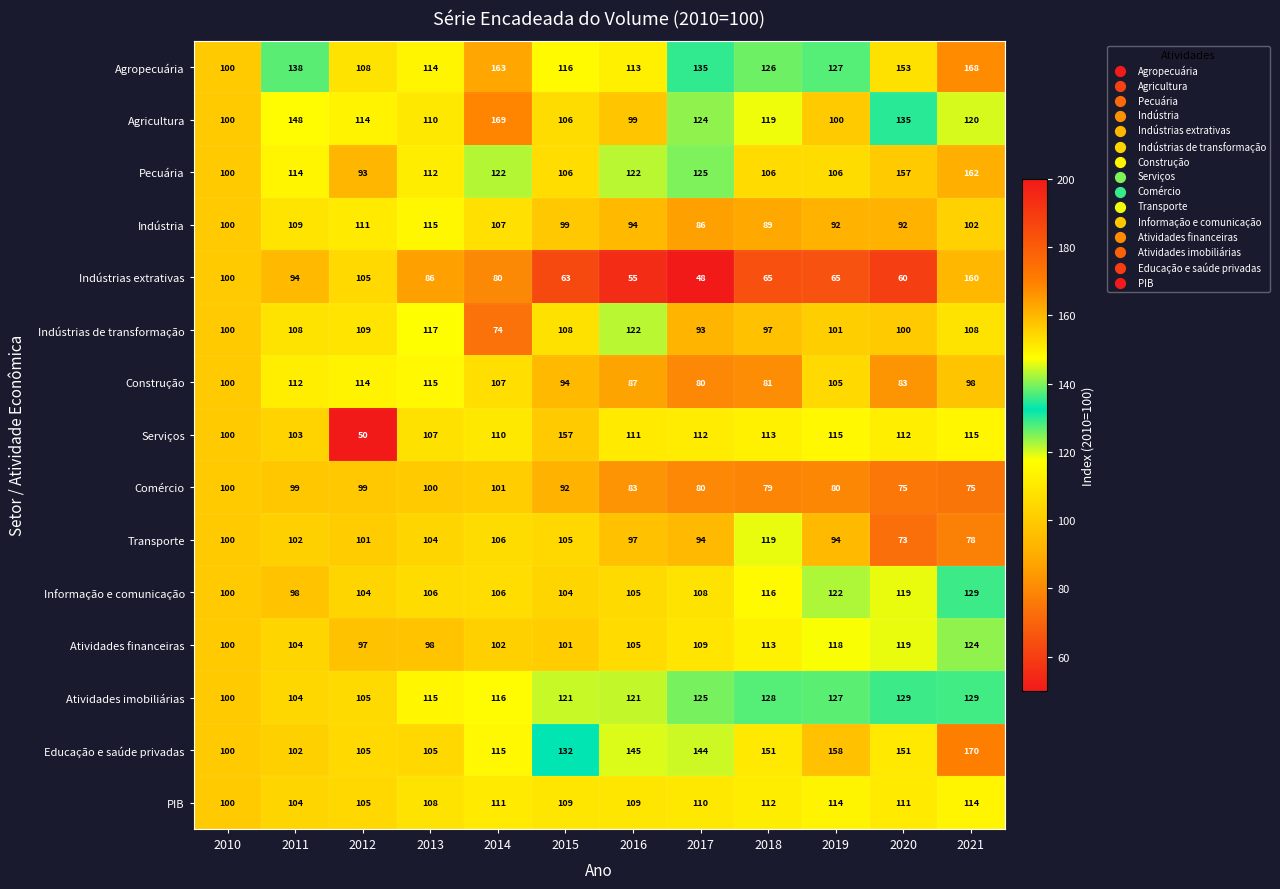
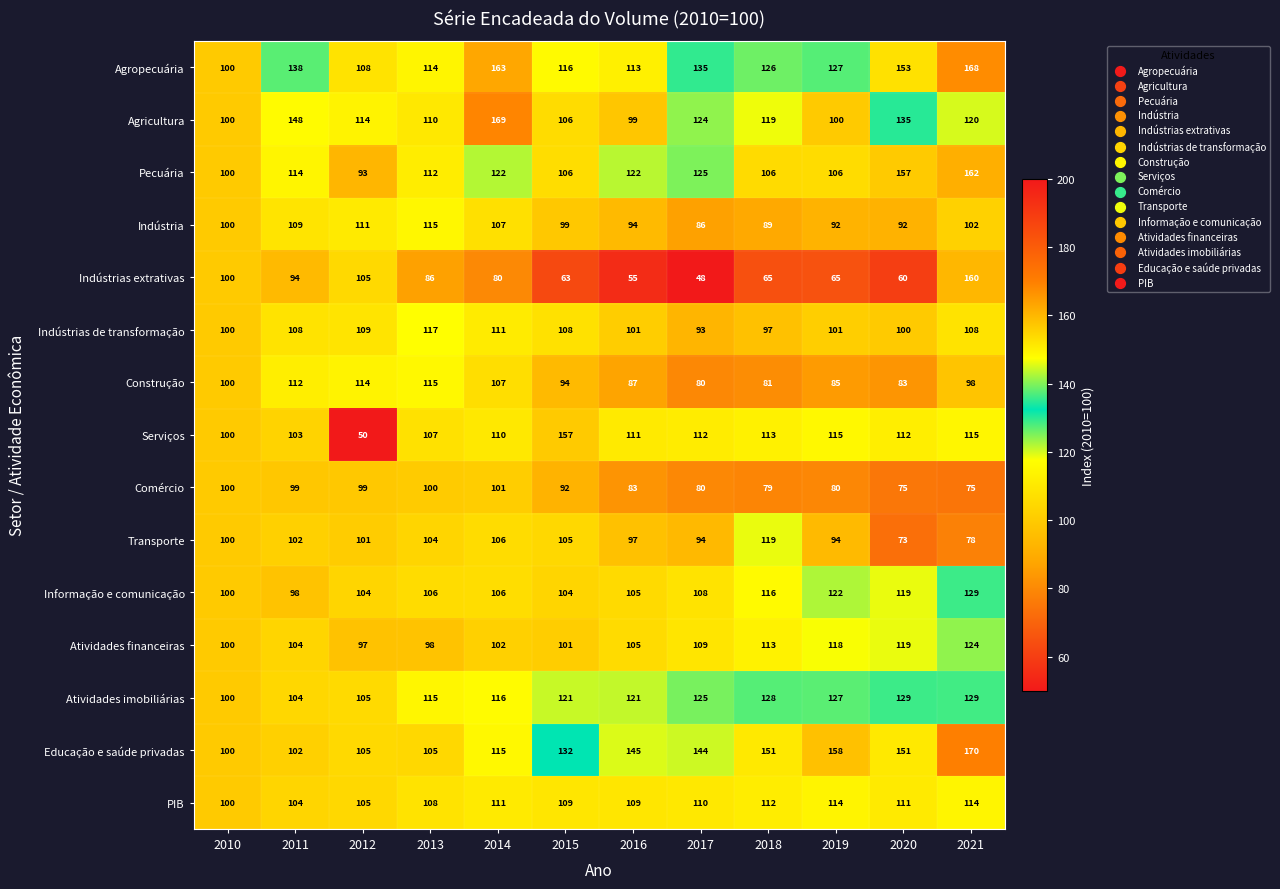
  {
    "Agropecuária": {
      "2010": 100,
      "2011": 138,
      "2012": 108,
      "2013": 114,
      "2014": 163,
      "2015": 116,
      "2016": 113,
      "2017": 135,
      "2018": 126,
      "2019": 127,
      "2020": 153,
      "2021": 168
    },
    "Agricultura": {
      "2010": 100,
      "2011": 148,
      "2012": 114,
      "2013": 110,
      "2014": 169,
      "2015": 106,
      "2016": 99,
      "2017": 124,
      "2018": 119,
      "2019": 100,
      "2020": 135,
      "2021": 120
    },
    "Pecuária": {
      "2010": 100,
      "2011": 114,
      "2012": 93,
      "2013": 112,
      "2014": 122,
      "2015": 106,
      "2016": 122,
      "2017": 125,
      "2018": 106,
      "2019": 106,
      "2020": 157,
      "2021": 162
    },
    "Indústria": {
      "2010": 100,
      "2011": 109,
      "2012": 111,
      "2013": 115,
      "2014": 107,
      "2015": 99,
      "2016": 94,
      "2017": 86,
      "2018": 89,
      "2019": 92,
      "2020": 92,
      "2021": 102
    },
    "Indústrias extrativas": {
      "2010": 100,
      "2011": 94,
      "2012": 105,
      "2013": 86,
      "2014": 80,
      "2015": 63,
      "2016": 55,
      "2017": 48,
      "2018": 65,
      "2019": 65,
      "2020": 60,
      "2021": 160
    },
    "Indústrias de transformação": {
      "2010": 100,
      "2011": 108,
      "2012": 109,
      "2013": 117,
-     "2014": 74,
+     "2014": 111,
      "2015": 108,
-     "2016": 122,
+     "2016": 101,
      "2017": 93,
      "2018": 97,
      "2019": 101,
      "2020": 100,
      "2021": 108
    },
    "Construção": {
      "2010": 100,
      "2011": 112,
      "2012": 114,
      "2013": 115,
      "2014": 107,
      "2015": 94,
      "2016": 87,
      "2017": 80,
      "2018": 81,
-     "2019": 105,
+     "2019": 85,
      "2020": 83,
      "2021": 98
    },
    "Serviços": {
      "2010": 100,
      "2011": 103,
      "2012": 50,
      "2013": 107,
      "2014": 110,
      "2015": 157,
      "2016": 111,
      "2017": 112,
      "2018": 113,
      "2019": 115,
      "2020": 112,
      "2021": 115
    },
    "Comércio": {
      "2010": 100,
      "2011": 99,
      "2012": 99,
      "2013": 100,
      "2014": 101,
      "2015": 92,
      "2016": 83,
      "2017": 80,
      "2018": 79,
      "2019": 80,
      "2020": 75,
      "2021": 75
    },
    "Transporte": {
      "2010": 100,
      "2011": 102,
      "2012": 101,
      "2013": 104,
      "2014": 106,
      "2015": 105,
      "2016": 97,
      "2017": 94,
      "2018": 119,
      "2019": 94,
      "2020": 73,
      "2021": 78
    },
    "Informação e comunicação": {
      "2010": 100,
      "2011": 98,
      "2012": 104,
      "2013": 106,
      "2014": 106,
      "2015": 104,
      "2016": 105,
      "2017": 108,
      "2018": 116,
      "2019": 122,
      "2020": 119,
      "2021": 129
    },
    "Atividades financeiras": {
      "2010": 100,
      "2011": 104,
      "2012": 97,
      "2013": 98,
      "2014": 102,
      "2015": 101,
      "2016": 105,
      "2017": 109,
      "2018": 113,
      "2019": 118,
      "2020": 119,
      "2021": 124
    },
    "Atividades imobiliárias": {
      "2010": 100,
      "2011": 104,
      "2012": 105,
      "2013": 115,
      "2014": 116,
      "2015": 121,
      "2016": 121,
      "2017": 125,
      "2018": 128,
      "2019": 127,
      "2020": 129,
      "2021": 129
    },
    "Educação e saúde privadas": {
      "2010": 100,
      "2011": 102,
      "2012": 105,
      "2013": 105,
      "2014": 115,
      "2015": 132,
      "2016": 145,
      "2017": 144,
      "2018": 151,
      "2019": 158,
      "2020": 151,
      "2021": 170
    },
    "PIB": {
      "2010": 100,
      "2011": 104,
      "2012": 105,
      "2013": 108,
      "2014": 111,
      "2015": 109,
      "2016": 109,
      "2017": 110,
      "2018": 112,
      "2019": 114,
      "2020": 111,
      "2021": 114
    }
  }
